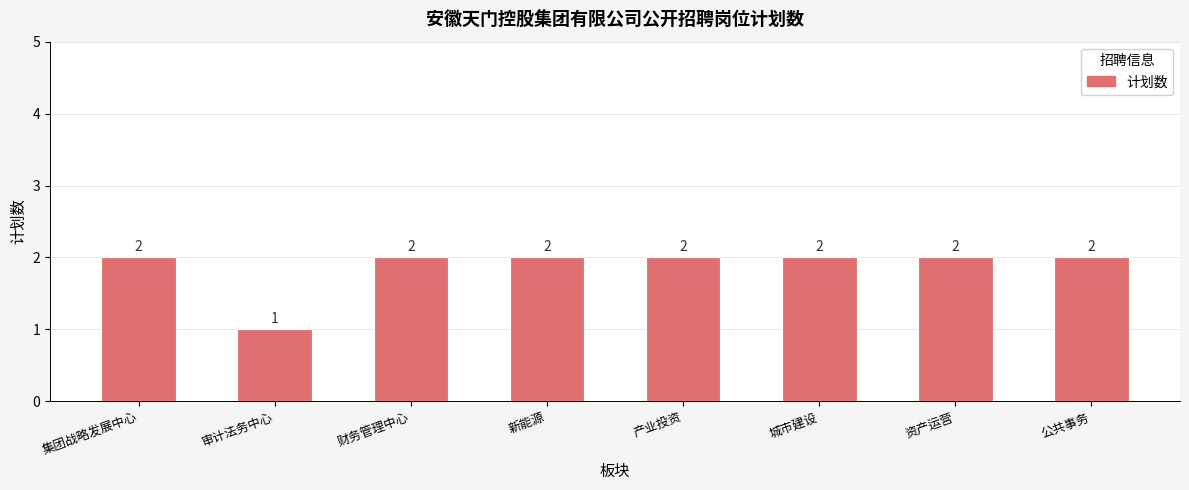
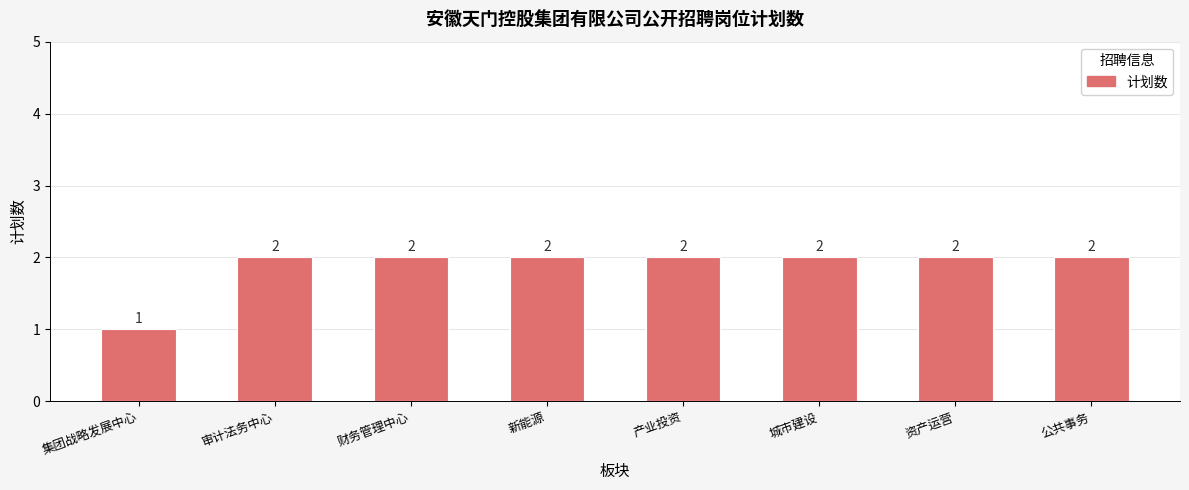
  {
-   "集团战略发展中心": 2,
-   "审计法务中心": 1,
+   "集团战略发展中心": 1,
+   "审计法务中心": 2,
    "财务管理中心": 2,
    "新能源": 2,
    "产业投资": 2,
    "城市建设": 2,
    "资产运营": 2,
    "公共事务": 2
  }
